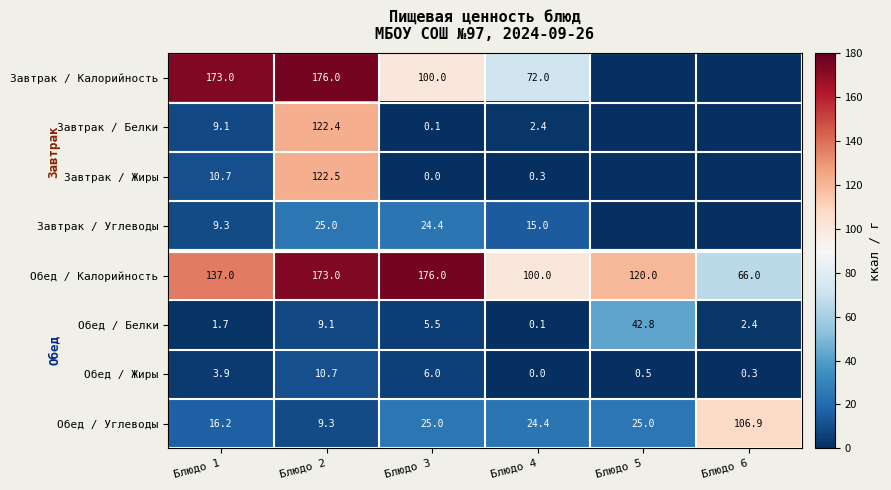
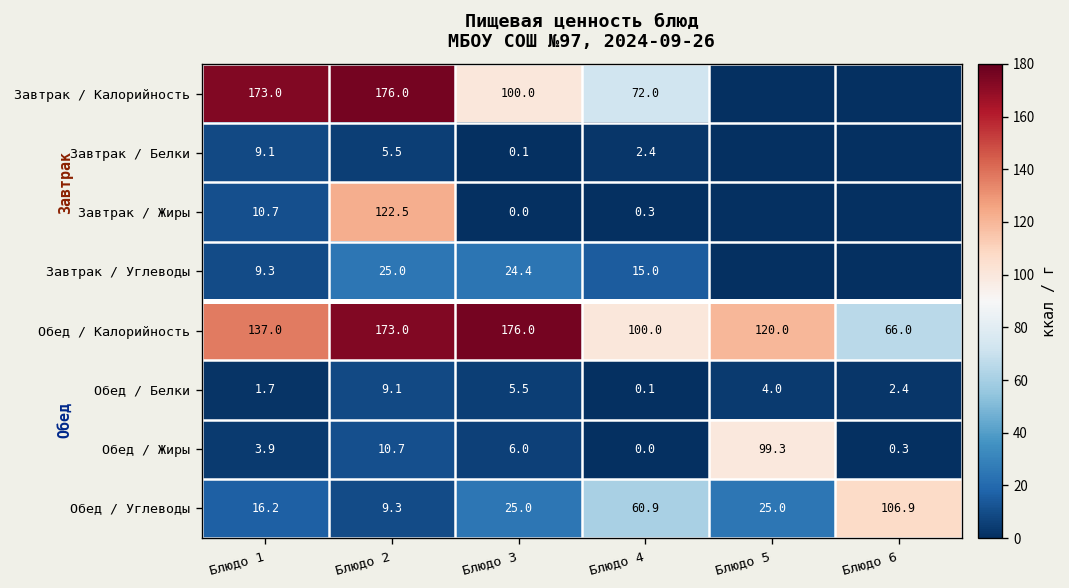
  {
    "Завтрак / Калорийность": {
      "Блюдо 1": 173.0,
      "Блюдо 2": 176.0,
      "Блюдо 3": 100.0,
      "Блюдо 4": 72.0
    },
    "Завтрак / Белки": {
      "Блюдо 1": 9.1,
-     "Блюдо 2": 122.4,
+     "Блюдо 2": 5.5,
      "Блюдо 3": 0.1,
      "Блюдо 4": 2.4
    },
    "Завтрак / Жиры": {
      "Блюдо 1": 10.7,
      "Блюдо 2": 122.5,
      "Блюдо 3": 0.0,
      "Блюдо 4": 0.3
    },
    "Завтрак / Углеводы": {
      "Блюдо 1": 9.3,
      "Блюдо 2": 25.0,
      "Блюдо 3": 24.4,
      "Блюдо 4": 15.0
    },
    "Обед / Калорийность": {
      "Блюдо 1": 137.0,
      "Блюдо 2": 173.0,
      "Блюдо 3": 176.0,
      "Блюдо 4": 100.0,
      "Блюдо 5": 120.0,
      "Блюдо 6": 66.0
    },
    "Обед / Белки": {
      "Блюдо 1": 1.7,
      "Блюдо 2": 9.1,
      "Блюдо 3": 5.5,
      "Блюдо 4": 0.1,
-     "Блюдо 5": 42.8,
+     "Блюдо 5": 4.0,
      "Блюдо 6": 2.4
    },
    "Обед / Жиры": {
      "Блюдо 1": 3.9,
      "Блюдо 2": 10.7,
      "Блюдо 3": 6.0,
      "Блюдо 4": 0.0,
-     "Блюдо 5": 0.5,
+     "Блюдо 5": 99.3,
      "Блюдо 6": 0.3
    },
    "Обед / Углеводы": {
      "Блюдо 1": 16.2,
      "Блюдо 2": 9.3,
      "Блюдо 3": 25.0,
-     "Блюдо 4": 24.4,
+     "Блюдо 4": 60.9,
      "Блюдо 5": 25.0,
      "Блюдо 6": 106.9
    }
  }
